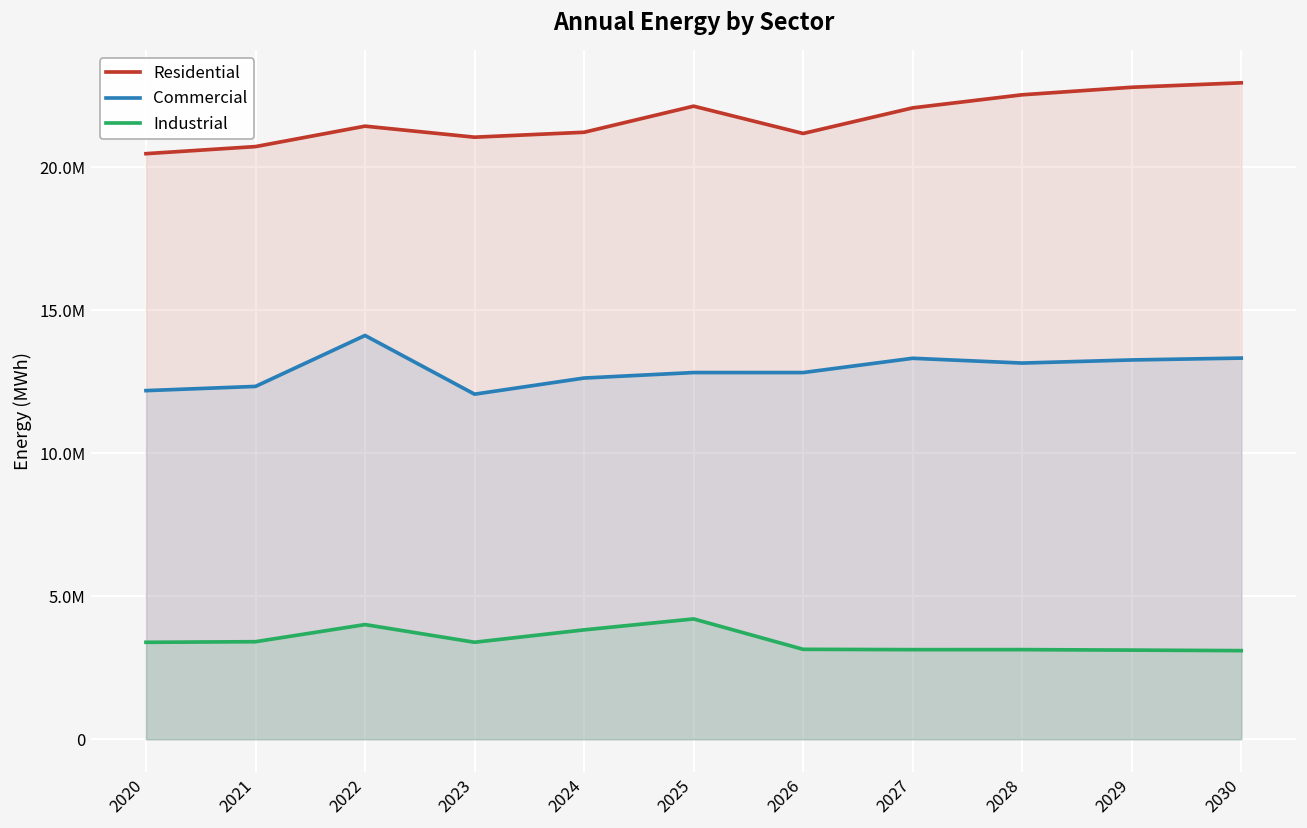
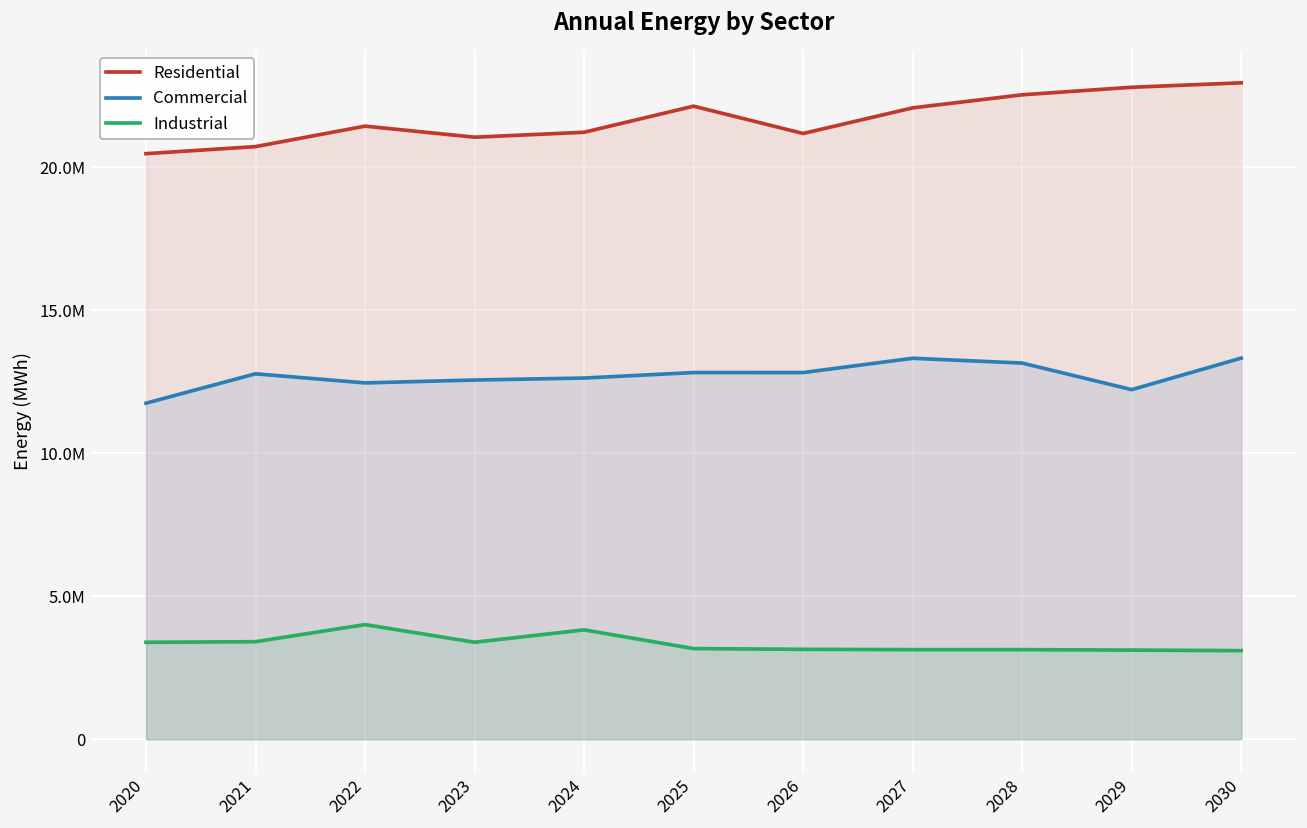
  {
    "Residential": {
      "2020": 20500000,
      "2021": 20700000,
      "2022": 21400000,
      "2023": 21000000,
      "2024": 21200000,
      "2025": 22100000,
      "2026": 21200000,
      "2027": 22100000,
      "2028": 22500000,
      "2029": 22800000,
      "2030": 22900000
    },
    "Commercial": {
-     "2020": 12200000,
-     "2021": 12300000,
-     "2022": 14100000,
-     "2023": 12100000,
+     "2020": 11700000,
+     "2021": 12800000,
+     "2022": 12500000,
+     "2023": 12600000,
      "2024": 12600000,
      "2025": 12800000,
      "2026": 12800000,
      "2027": 13300000,
      "2028": 13100000,
-     "2029": 13300000,
+     "2029": 12200000,
      "2030": 13300000
    },
    "Industrial": {
      "2020": 3400000,
      "2021": 3400000,
      "2022": 4000000,
      "2023": 3400000,
      "2024": 3800000,
-     "2025": 4200000,
+     "2025": 3200000,
      "2026": 3100000,
      "2027": 3100000,
      "2028": 3100000,
      "2029": 3100000,
      "2030": 3100000
    }
  }
